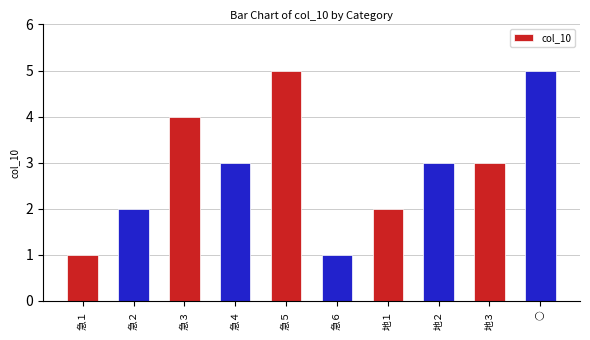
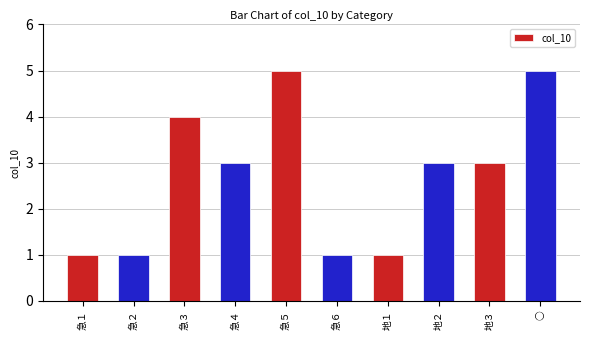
  {
    "急１": 1,
-   "急２": 2,
+   "急２": 1,
    "急３": 4,
    "急４": 3,
    "急５": 5,
    "急６": 1,
-   "地１": 2,
+   "地１": 1,
    "地２": 3,
    "地３": 3,
    "○": 5
  }
